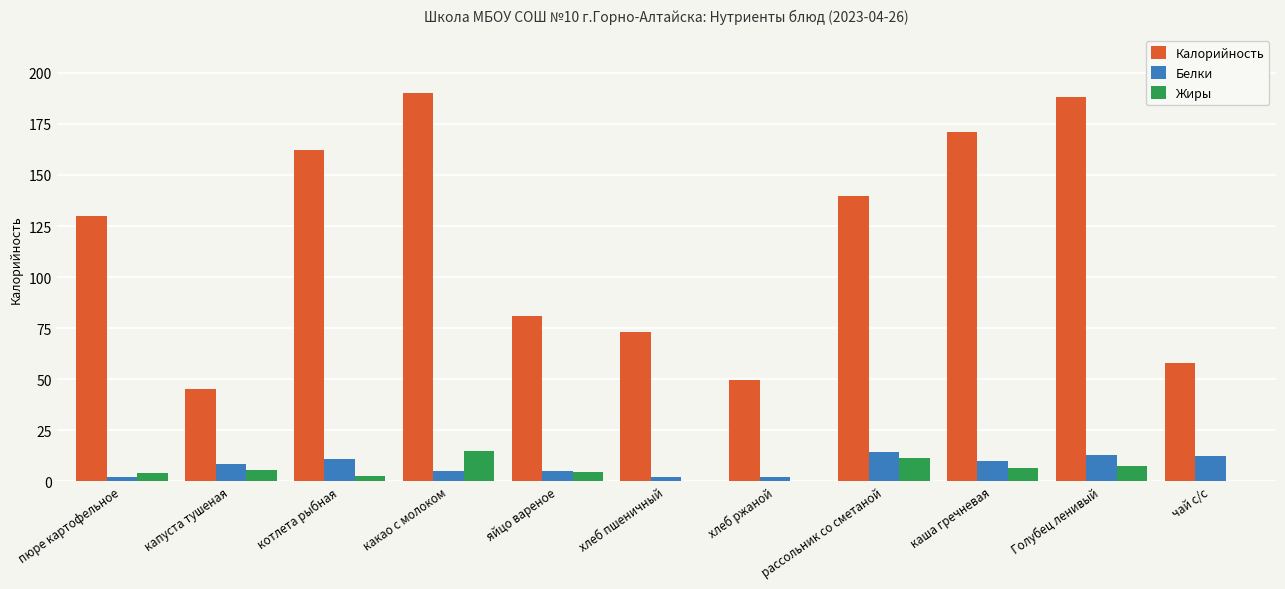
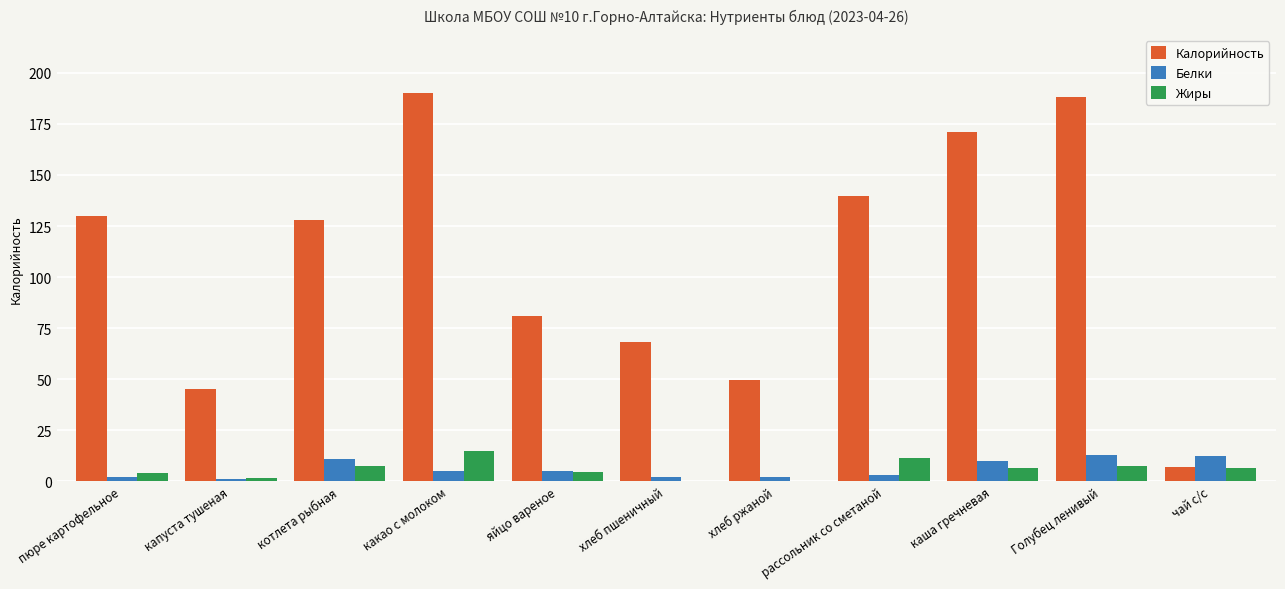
  {
    "Калорийность": {
      "пюре картофельное": 130,
      "капуста тушеная": 45,
-     "котлета рыбная": 162,
+     "котлета рыбная": 128,
      "какао с молоком": 190,
      "яйцо вареное": 81,
-     "хлеб пшеничный": 73,
+     "хлеб пшеничный": 68,
      "хлеб ржаной": 50,
      "рассольник со сметаной": 140,
      "каша гречневая": 171,
      "Голубец ленивый": 188,
-     "чай с/с": 58
+     "чай с/с": 7
    },
    "Белки": {
      "пюре картофельное": 2,
-     "капуста тушеная": 8,
+     "капуста тушеная": 1,
      "котлета рыбная": 11,
      "какао с молоком": 5,
      "яйцо вареное": 5,
      "хлеб пшеничный": 2,
      "хлеб ржаной": 2,
-     "рассольник со сметаной": 15,
+     "рассольник со сметаной": 3,
      "каша гречневая": 10,
      "Голубец ленивый": 13,
      "чай с/с": 12
    },
    "Жиры": {
      "пюре картофельное": 4,
-     "капуста тушеная": 6,
-     "котлета рыбная": 3,
+     "капуста тушеная": 1,
+     "котлета рыбная": 7,
      "какао с молоком": 15,
      "яйцо вареное": 5,
      "рассольник со сметаной": 11,
      "каша гречневая": 7,
      "Голубец ленивый": 8,
-     "чай с/с": 0
+     "чай с/с": 7
    }
  }
